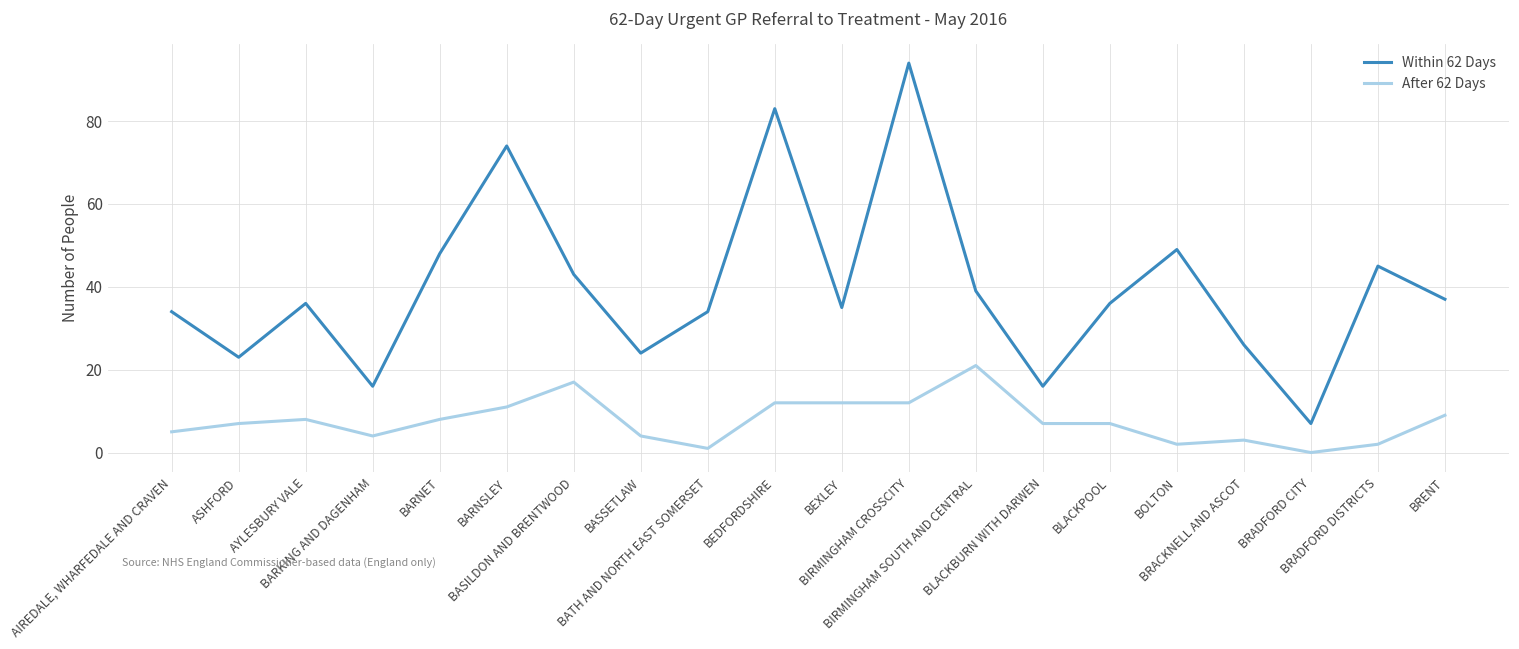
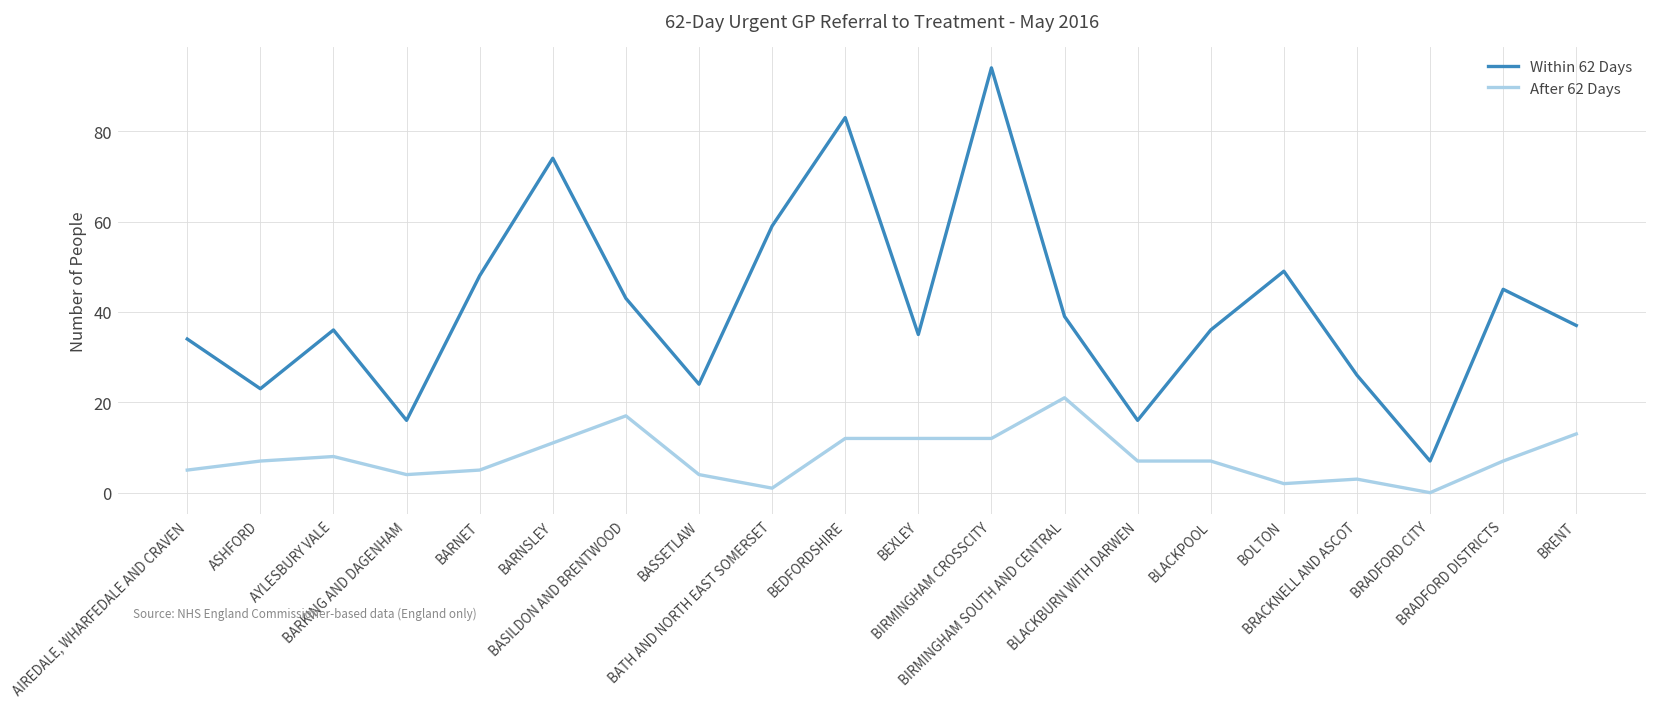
  {
    "Within 62 Days": {
      "AIREDALE, WHARFEDALE AND CRAVEN": 34,
      "ASHFORD": 23,
      "AYLESBURY VALE": 36,
      "BARKING AND DAGENHAM": 16,
      "BARNET": 48,
      "BARNSLEY": 74,
      "BASILDON AND BRENTWOOD": 43,
      "BASSETLAW": 24,
-     "BATH AND NORTH EAST SOMERSET": 34,
+     "BATH AND NORTH EAST SOMERSET": 59,
      "BEDFORDSHIRE": 83,
      "BEXLEY": 35,
      "BIRMINGHAM CROSSCITY": 94,
      "BIRMINGHAM SOUTH AND CENTRAL": 39,
      "BLACKBURN WITH DARWEN": 16,
      "BLACKPOOL": 36,
      "BOLTON": 49,
      "BRACKNELL AND ASCOT": 26,
      "BRADFORD CITY": 7,
      "BRADFORD DISTRICTS": 45,
      "BRENT": 37
    },
    "After 62 Days": {
      "AIREDALE, WHARFEDALE AND CRAVEN": 5,
      "ASHFORD": 7,
      "AYLESBURY VALE": 8,
      "BARKING AND DAGENHAM": 4,
-     "BARNET": 8,
+     "BARNET": 5,
      "BARNSLEY": 11,
      "BASILDON AND BRENTWOOD": 17,
      "BASSETLAW": 4,
      "BATH AND NORTH EAST SOMERSET": 1,
      "BEDFORDSHIRE": 12,
      "BEXLEY": 12,
      "BIRMINGHAM CROSSCITY": 12,
      "BIRMINGHAM SOUTH AND CENTRAL": 21,
      "BLACKBURN WITH DARWEN": 7,
      "BLACKPOOL": 7,
      "BOLTON": 2,
      "BRACKNELL AND ASCOT": 3,
      "BRADFORD CITY": 0,
-     "BRADFORD DISTRICTS": 2,
-     "BRENT": 9
+     "BRADFORD DISTRICTS": 7,
+     "BRENT": 13
    }
  }
